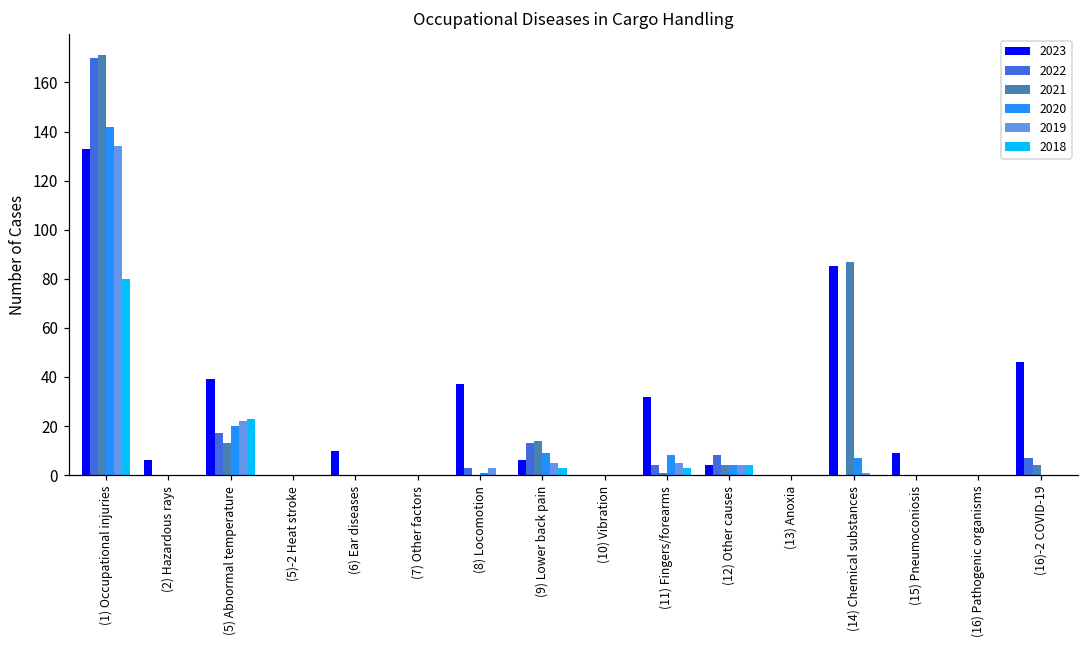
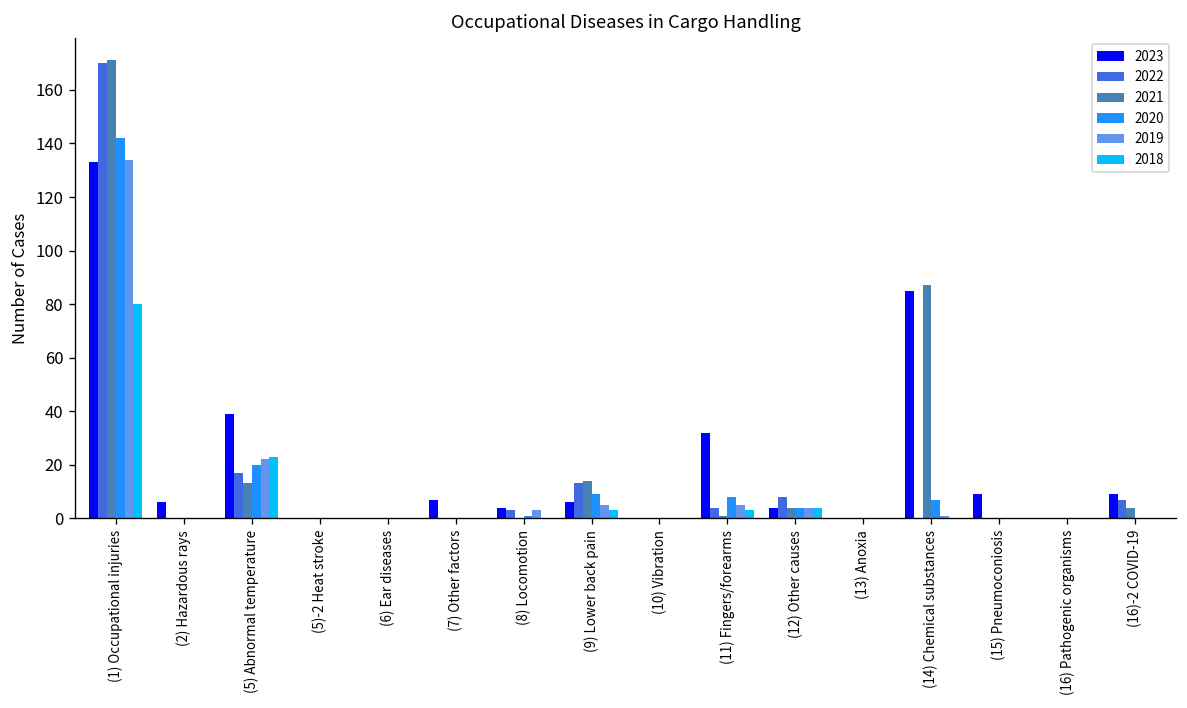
  {
    "2023": {
      "(1) Occupational injuries": 133,
      "(2) Hazardous rays": 6,
      "(5) Abnormal temperature": 39,
      "(5)-2 Heat stroke": 0,
-     "(6) Ear diseases": 10,
-     "(7) Other factors": 0,
-     "(8) Locomotion": 37,
+     "(6) Ear diseases": 0,
+     "(7) Other factors": 7,
+     "(8) Locomotion": 4,
      "(9) Lower back pain": 6,
      "(10) Vibration": 0,
      "(11) Fingers/forearms": 32,
      "(12) Other causes": 4,
      "(13) Anoxia": 0,
      "(14) Chemical substances": 85,
      "(15) Pneumoconiosis": 9,
      "(16) Pathogenic organisms": 0,
-     "(16)-2 COVID-19": 46
+     "(16)-2 COVID-19": 9
    }
  }
